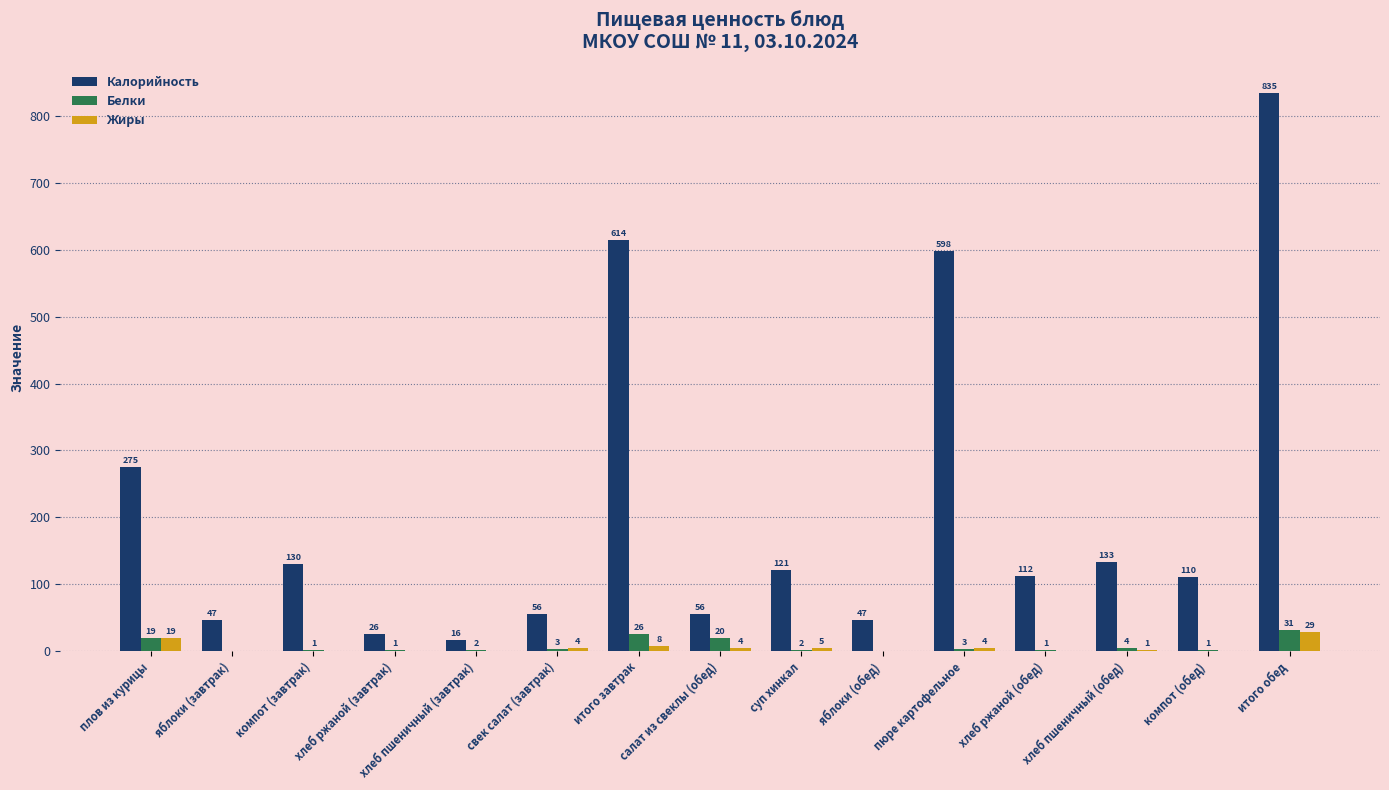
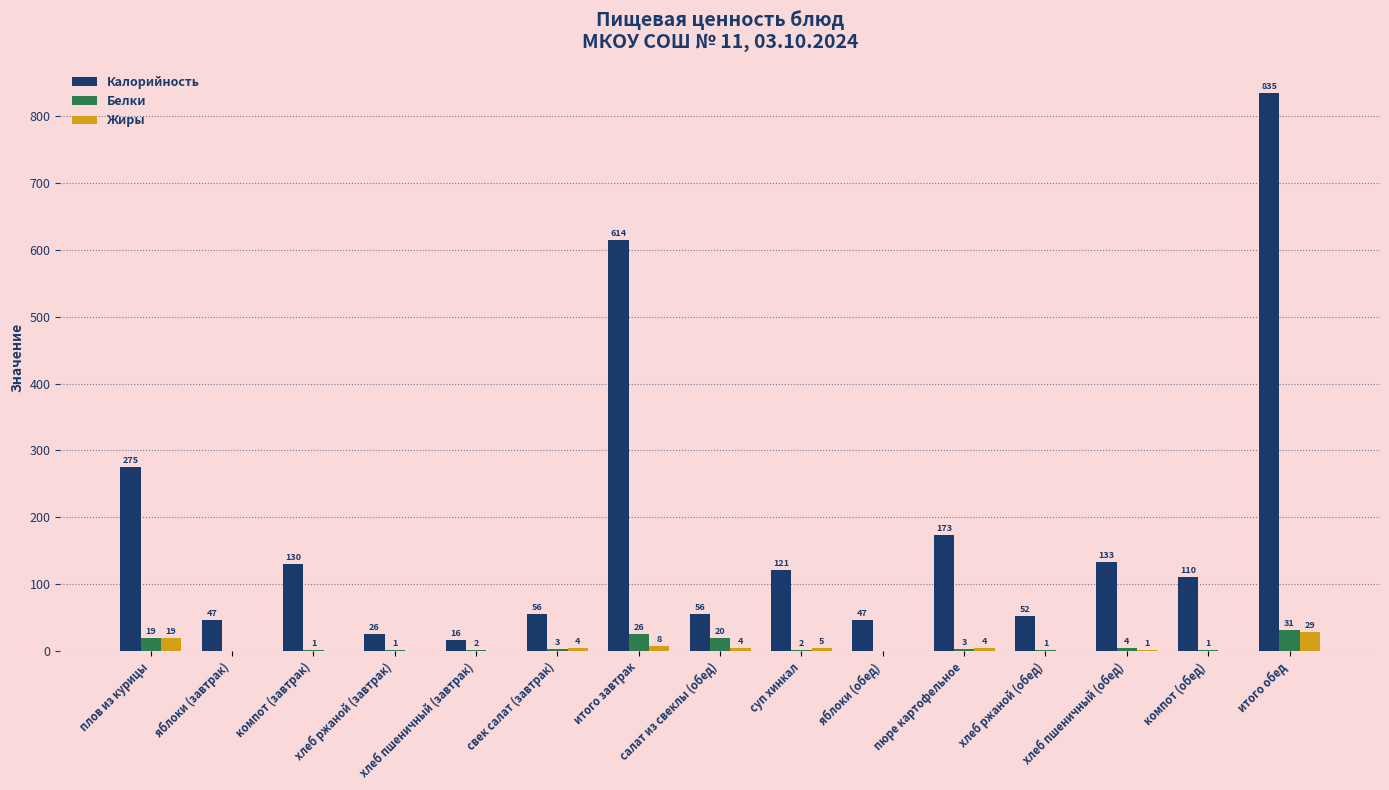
  {
    "Калорийность": {
      "плов из курицы": 275,
      "яблоки (завтрак)": 47,
      "компот (завтрак)": 130,
      "хлеб ржаной (завтрак)": 26,
      "хлеб пшеничный (завтрак)": 16,
      "свек салат (завтрак)": 56,
      "итого завтрак": 614,
      "салат из свеклы (обед)": 56,
      "суп хинкал": 121,
      "яблоки (обед)": 47,
-     "пюре картофельное": 598,
-     "хлеб ржаной (обед)": 112,
+     "пюре картофельное": 173,
+     "хлеб ржаной (обед)": 52,
      "хлеб пшеничный (обед)": 133,
      "компот (обед)": 110,
      "итого обед": 835
    },
    "Белки": {
      "плов из курицы": 19,
      "компот (завтрак)": 1,
      "хлеб ржаной (завтрак)": 1,
      "хлеб пшеничный (завтрак)": 2,
      "свек салат (завтрак)": 3,
      "итого завтрак": 26,
      "салат из свеклы (обед)": 20,
      "суп хинкал": 2,
      "пюре картофельное": 3,
      "хлеб ржаной (обед)": 1,
      "хлеб пшеничный (обед)": 4,
      "компот (обед)": 1,
      "итого обед": 31
    },
    "Жиры": {
      "плов из курицы": 19,
      "свек салат (завтрак)": 4,
      "итого завтрак": 8,
      "салат из свеклы (обед)": 4,
      "суп хинкал": 5,
      "пюре картофельное": 4,
      "хлеб пшеничный (обед)": 1,
      "итого обед": 29
    }
  }
